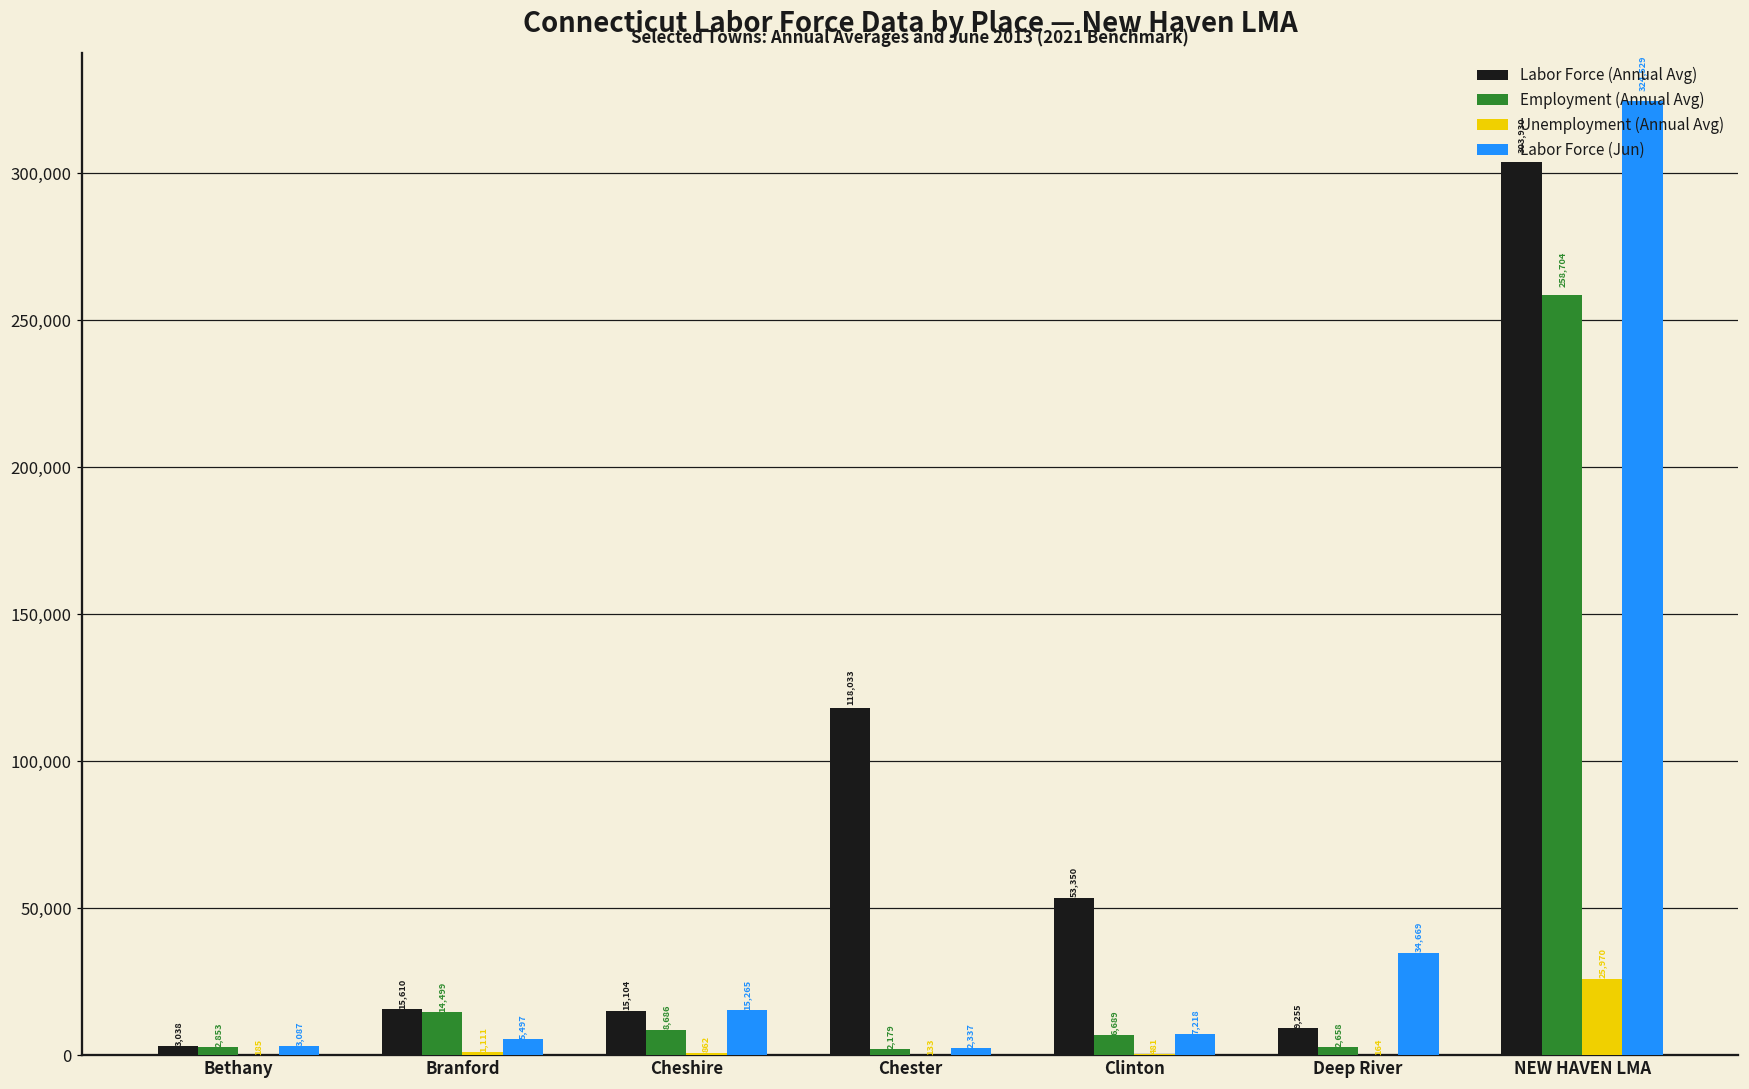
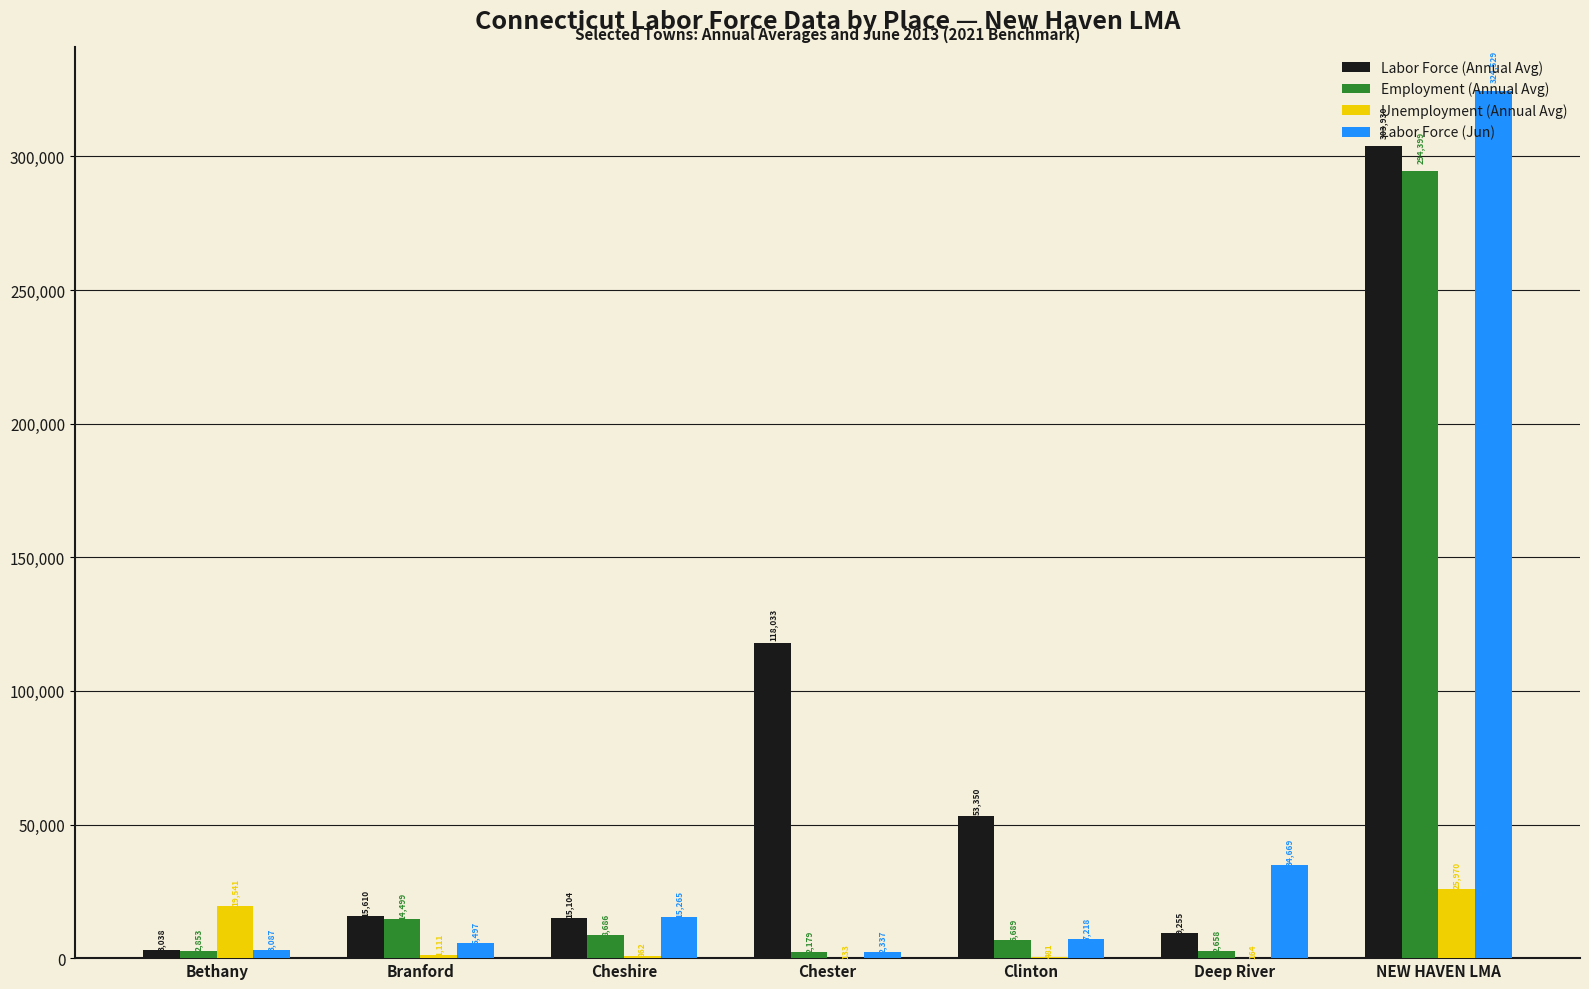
  {
    "Labor Force (Annual Avg)": {
      "Bethany": "3,038",
      "Branford": "15,610",
      "Cheshire": "15,104",
      "Chester": "118,033",
      "Clinton": "53,350",
      "Deep River": "9,255",
      "NEW HAVEN LMA": "303,930"
    },
    "Employment (Annual Avg)": {
      "Bethany": "2,853",
      "Branford": "14,499",
      "Cheshire": "8,686",
      "Chester": "2,179",
      "Clinton": "6,689",
      "Deep River": "2,658",
-     "NEW HAVEN LMA": "258,704"
+     "NEW HAVEN LMA": "294,399"
    },
    "Unemployment (Annual Avg)": {
-     "Bethany": "185",
+     "Bethany": "19,541",
      "Branford": "1,111",
      "Cheshire": "862",
      "Chester": "133",
      "Clinton": "481",
      "Deep River": "164",
      "NEW HAVEN LMA": "25,970"
    },
    "Labor Force (Jun)": {
      "Bethany": "3,087",
      "Branford": "5,497",
      "Cheshire": "15,265",
      "Chester": "2,337",
      "Clinton": "7,218",
      "Deep River": "34,669",
      "NEW HAVEN LMA": "324,529"
    }
  }
